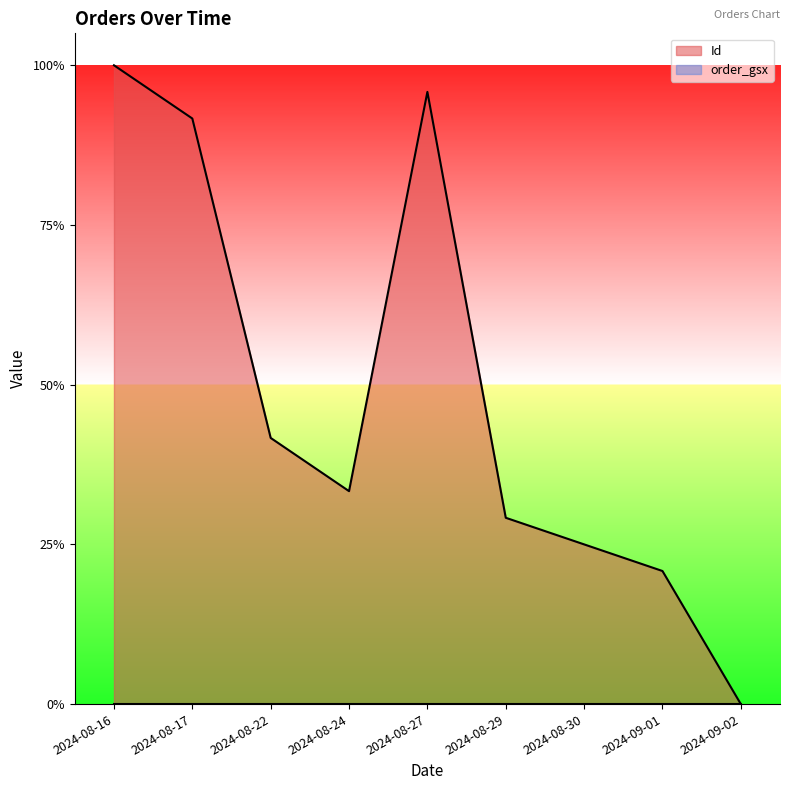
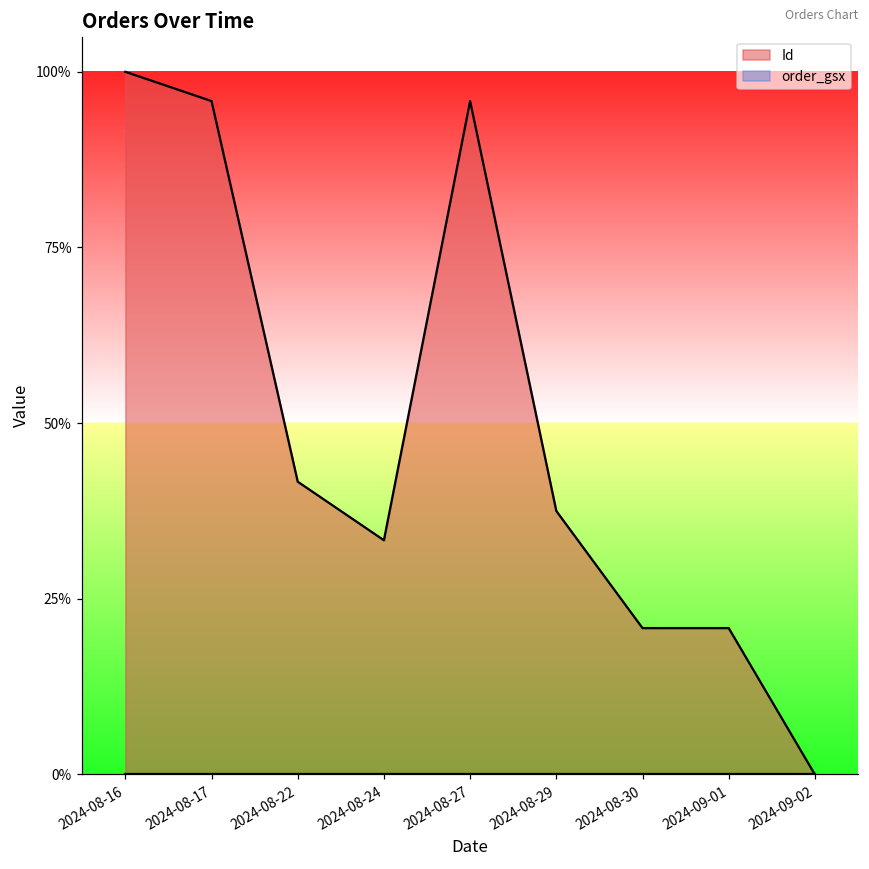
  {
    "Id": {
      "2024-08-16": "100%",
-     "2024-08-17": "92%",
+     "2024-08-17": "96%",
      "2024-08-22": "42%",
      "2024-08-24": "33%",
      "2024-08-27": "96%",
-     "2024-08-29": "29%",
-     "2024-08-30": "25%",
+     "2024-08-29": "37%",
+     "2024-08-30": "21%",
      "2024-09-01": "21%"
    },
    "order_gsx": {
      "2024-08-16": "0%",
      "2024-08-17": "0%",
      "2024-08-22": "0%",
      "2024-08-24": "0%",
      "2024-08-27": "0%",
      "2024-08-29": "0%",
      "2024-08-30": "0%",
      "2024-09-01": "0%"
    }
  }
